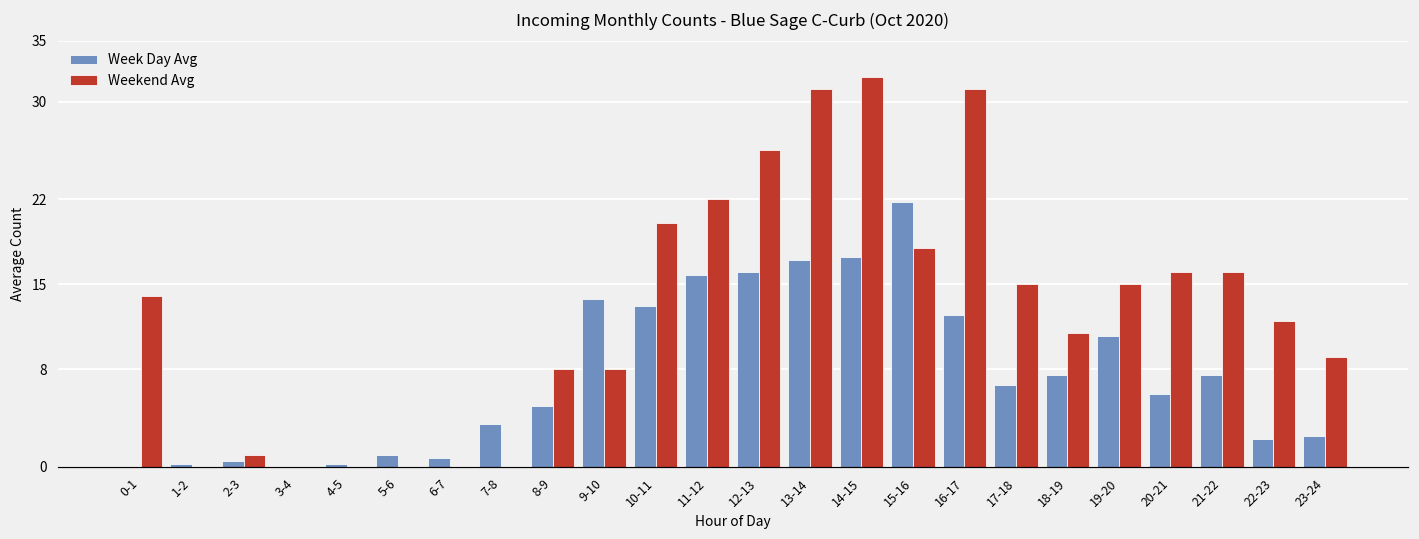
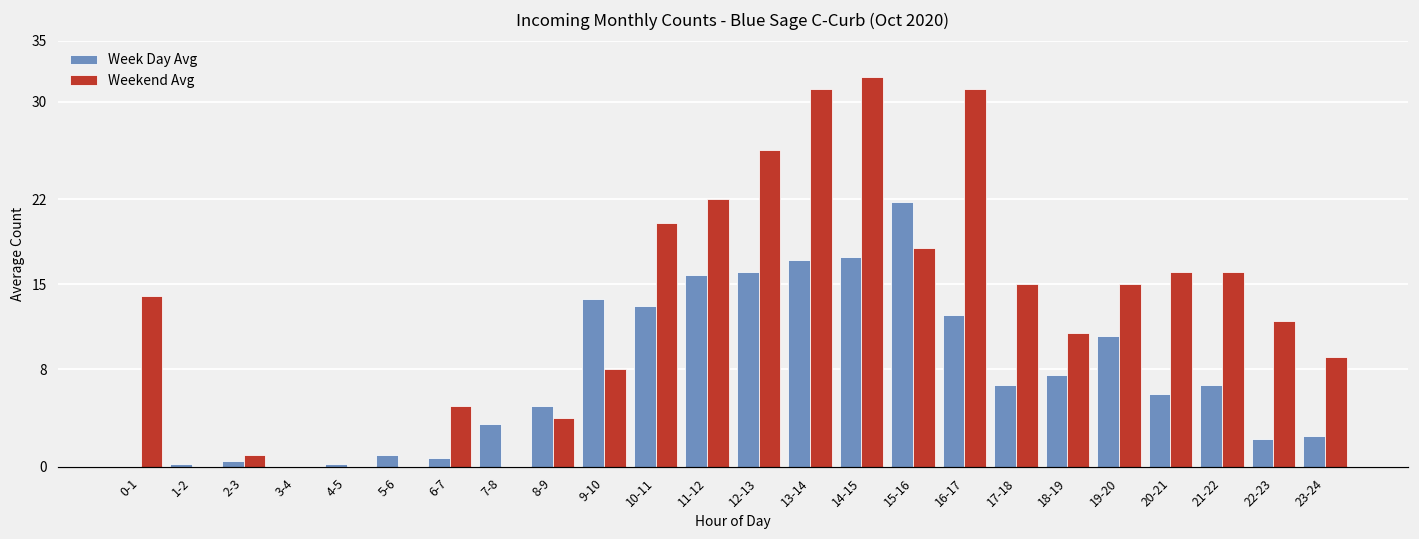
  {
    "Week Day Avg": {
      "0-1": 0.0,
      "1-2": 0.3,
      "2-3": 0.5,
      "3-4": 0.0,
      "4-5": 0.3,
      "5-6": 1.0,
      "6-7": 0.8,
      "7-8": 3.5,
      "8-9": 5.0,
      "9-10": 13.8,
      "10-11": 13.3,
      "11-12": 15.8,
      "12-13": 16.0,
      "13-14": 17.0,
      "14-15": 17.3,
      "15-16": 21.8,
      "16-17": 12.5,
      "17-18": 6.8,
      "18-19": 7.5,
      "19-20": 10.8,
      "20-21": 6.0,
-     "21-22": 7.5,
+     "21-22": 6.7,
      "22-23": 2.3,
      "23-24": 2.5
    },
    "Weekend Avg": {
      "0-1": 14,
      "1-2": 0,
      "2-3": 1,
      "3-4": 0,
      "4-5": 0,
      "5-6": 0,
-     "6-7": 0,
+     "6-7": 5,
      "7-8": 0,
-     "8-9": 8,
+     "8-9": 4,
      "9-10": 8,
      "10-11": 20,
      "11-12": 22,
      "12-13": 26,
      "13-14": 31,
      "14-15": 32,
      "15-16": 18,
      "16-17": 31,
      "17-18": 15,
      "18-19": 11,
      "19-20": 15,
      "20-21": 16,
      "21-22": 16,
      "22-23": 12,
      "23-24": 9
    }
  }
